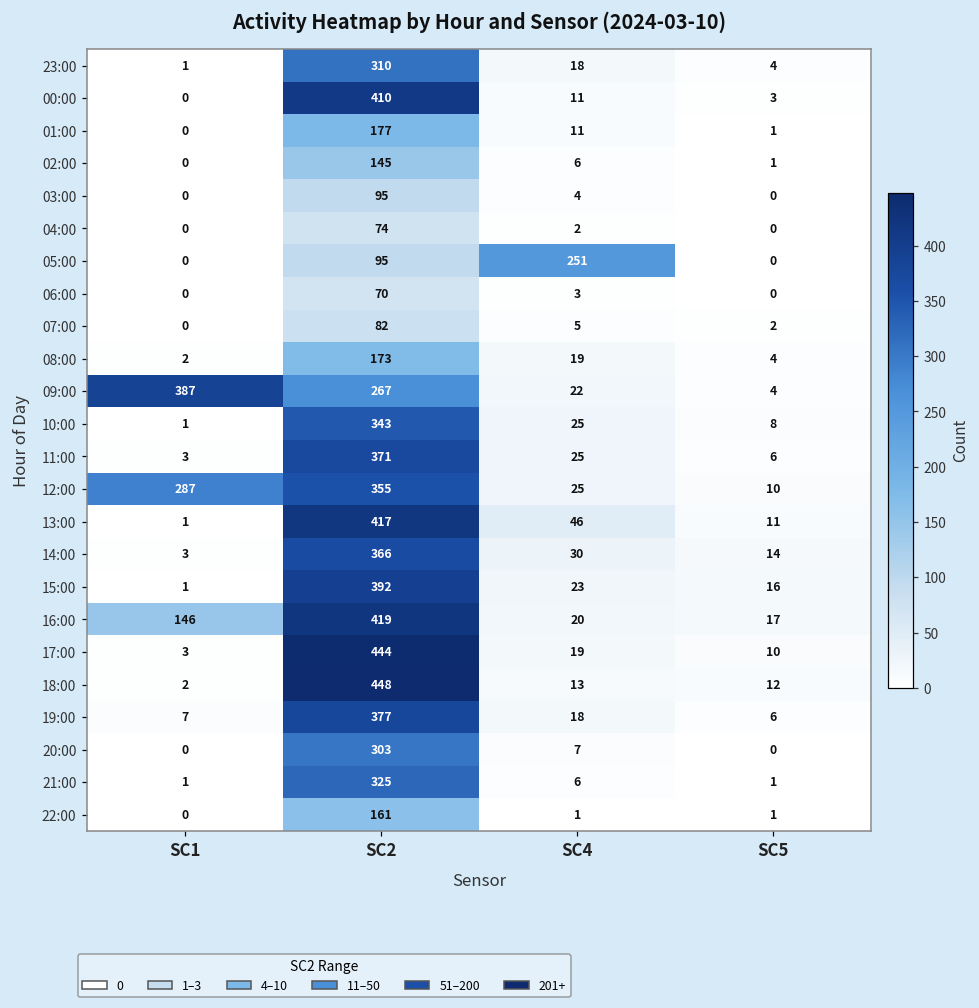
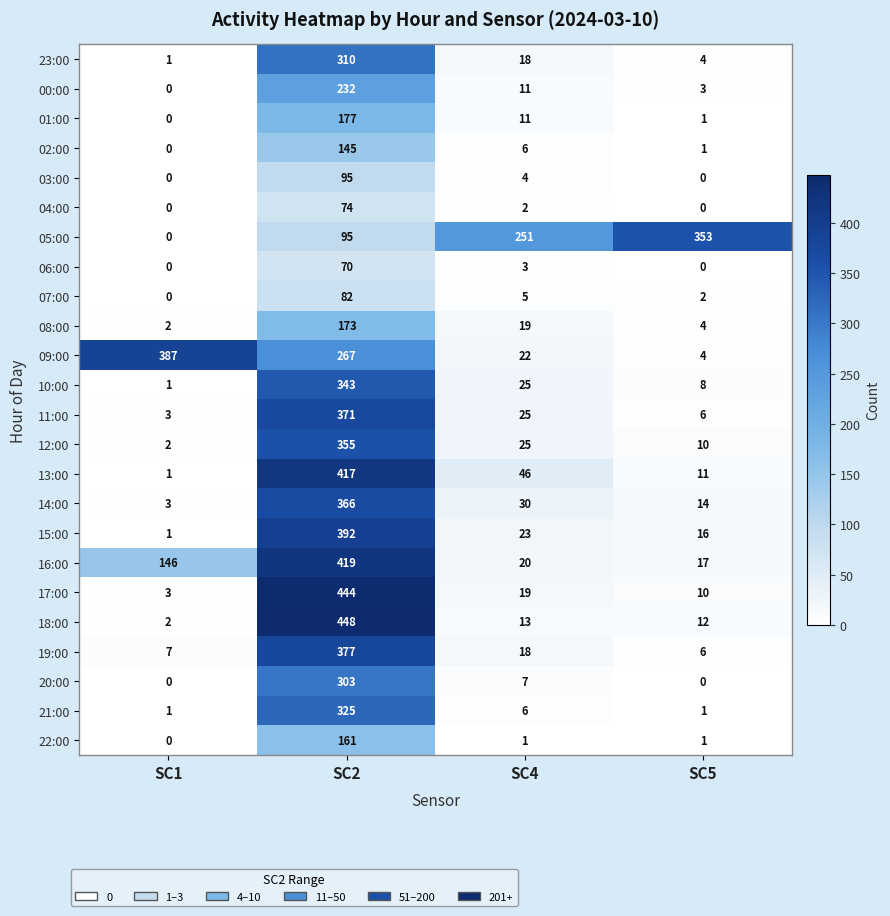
  {
    "23:00": {
      "SC1": 1,
      "SC2": 310,
      "SC4": 18,
      "SC5": 4
    },
    "00:00": {
      "SC1": 0,
-     "SC2": 410,
+     "SC2": 232,
      "SC4": 11,
      "SC5": 3
    },
    "01:00": {
      "SC1": 0,
      "SC2": 177,
      "SC4": 11,
      "SC5": 1
    },
    "02:00": {
      "SC1": 0,
      "SC2": 145,
      "SC4": 6,
      "SC5": 1
    },
    "03:00": {
      "SC1": 0,
      "SC2": 95,
      "SC4": 4,
      "SC5": 0
    },
    "04:00": {
      "SC1": 0,
      "SC2": 74,
      "SC4": 2,
      "SC5": 0
    },
    "05:00": {
      "SC1": 0,
      "SC2": 95,
      "SC4": 251,
-     "SC5": 0
+     "SC5": 353
    },
    "06:00": {
      "SC1": 0,
      "SC2": 70,
      "SC4": 3,
      "SC5": 0
    },
    "07:00": {
      "SC1": 0,
      "SC2": 82,
      "SC4": 5,
      "SC5": 2
    },
    "08:00": {
      "SC1": 2,
      "SC2": 173,
      "SC4": 19,
      "SC5": 4
    },
    "09:00": {
      "SC1": 387,
      "SC2": 267,
      "SC4": 22,
      "SC5": 4
    },
    "10:00": {
      "SC1": 1,
      "SC2": 343,
      "SC4": 25,
      "SC5": 8
    },
    "11:00": {
      "SC1": 3,
      "SC2": 371,
      "SC4": 25,
      "SC5": 6
    },
    "12:00": {
-     "SC1": 287,
+     "SC1": 2,
      "SC2": 355,
      "SC4": 25,
      "SC5": 10
    },
    "13:00": {
      "SC1": 1,
      "SC2": 417,
      "SC4": 46,
      "SC5": 11
    },
    "14:00": {
      "SC1": 3,
      "SC2": 366,
      "SC4": 30,
      "SC5": 14
    },
    "15:00": {
      "SC1": 1,
      "SC2": 392,
      "SC4": 23,
      "SC5": 16
    },
    "16:00": {
      "SC1": 146,
      "SC2": 419,
      "SC4": 20,
      "SC5": 17
    },
    "17:00": {
      "SC1": 3,
      "SC2": 444,
      "SC4": 19,
      "SC5": 10
    },
    "18:00": {
      "SC1": 2,
      "SC2": 448,
      "SC4": 13,
      "SC5": 12
    },
    "19:00": {
      "SC1": 7,
      "SC2": 377,
      "SC4": 18,
      "SC5": 6
    },
    "20:00": {
      "SC1": 0,
      "SC2": 303,
      "SC4": 7,
      "SC5": 0
    },
    "21:00": {
      "SC1": 1,
      "SC2": 325,
      "SC4": 6,
      "SC5": 1
    },
    "22:00": {
      "SC1": 0,
      "SC2": 161,
      "SC4": 1,
      "SC5": 1
    }
  }
